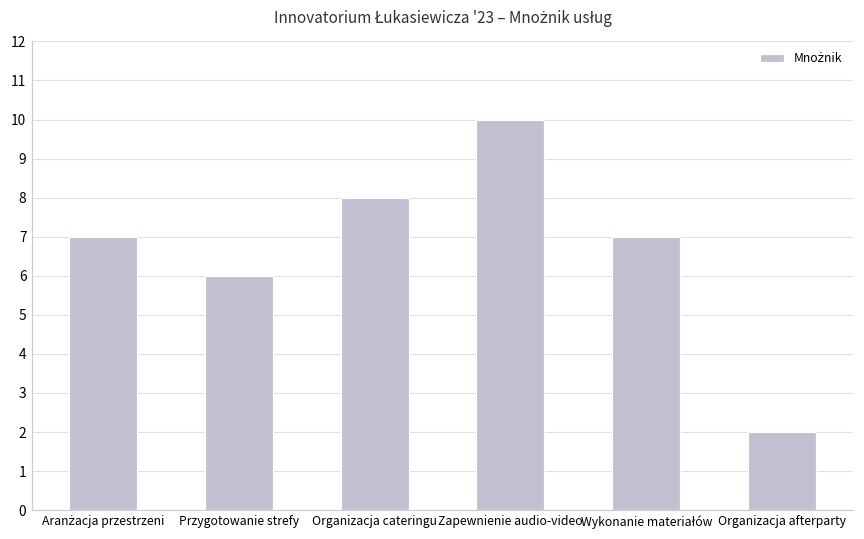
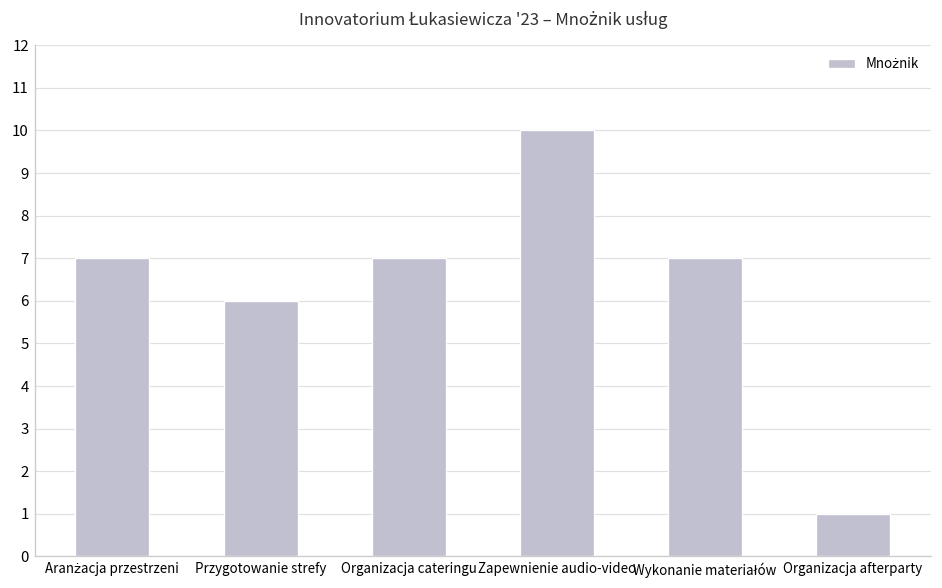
  {
    "Aranżacja przestrzeni": 7,
    "Przygotowanie strefy": 6,
-   "Organizacja cateringu": 8,
+   "Organizacja cateringu": 7,
    "Zapewnienie audio-video": 10,
    "Wykonanie materiałów": 7,
-   "Organizacja afterparty": 2
+   "Organizacja afterparty": 1
  }
